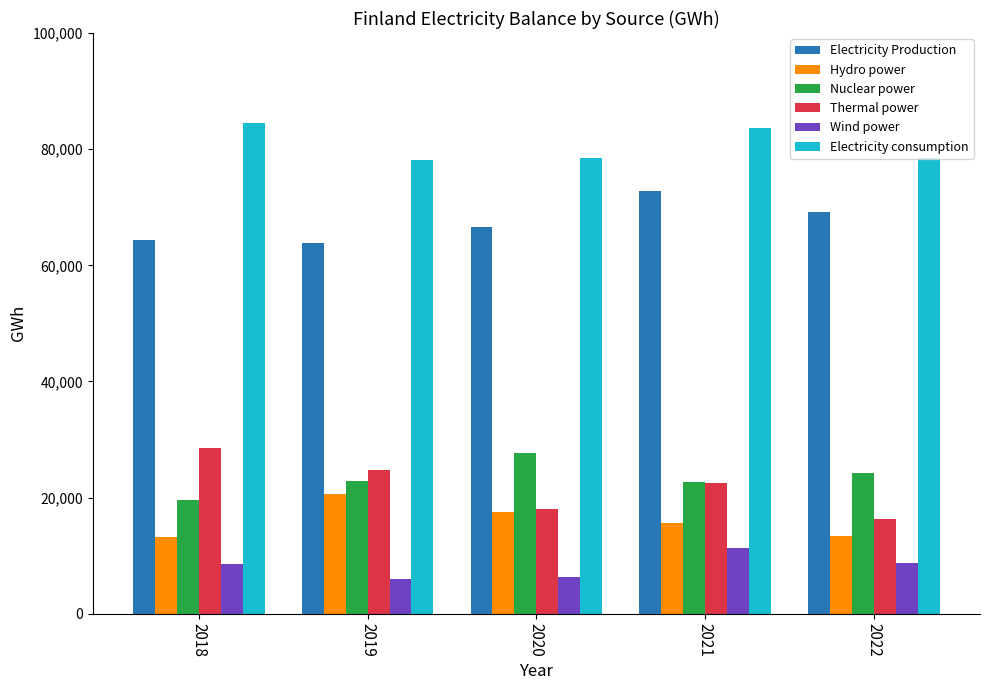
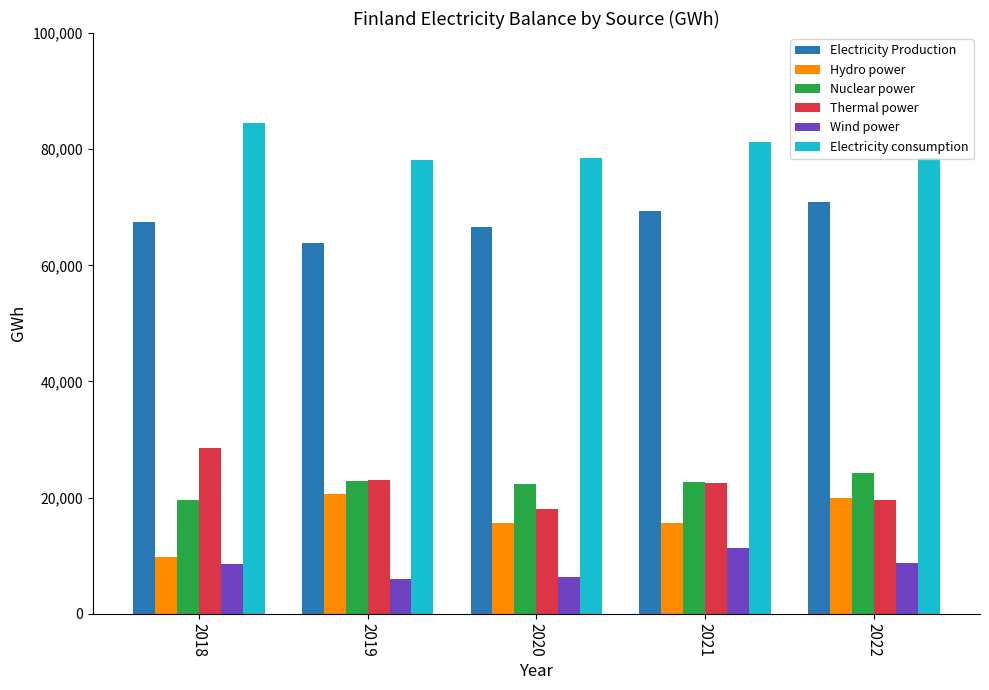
  {
    "Electricity Production": {
-     "2018": "64,000",
+     "2018": "68,000",
      "2019": "64,000",
      "2020": "67,000",
-     "2021": "73,000",
-     "2022": "69,000"
+     "2021": "69,000",
+     "2022": "71,000"
    },
    "Hydro power": {
-     "2018": "13,000",
+     "2018": "10,000",
      "2019": "21,000",
-     "2020": "17,000",
+     "2020": "16,000",
      "2021": "16,000",
-     "2022": "13,000"
+     "2022": "20,000"
    },
    "Nuclear power": {
      "2018": "20,000",
      "2019": "23,000",
-     "2020": "28,000",
+     "2020": "22,000",
      "2021": "23,000",
      "2022": "24,000"
    },
    "Thermal power": {
      "2018": "29,000",
-     "2019": "25,000",
+     "2019": "23,000",
      "2020": "18,000",
      "2021": "23,000",
-     "2022": "16,000"
+     "2022": "20,000"
    },
    "Wind power": {
      "2018": "8,000",
      "2019": "6,000",
      "2020": "6,000",
      "2021": "11,000",
      "2022": "9,000"
    },
    "Electricity consumption": {
      "2018": "84,000",
      "2019": "78,000",
      "2020": "79,000",
-     "2021": "84,000"
+     "2021": "81,000"
    }
  }
